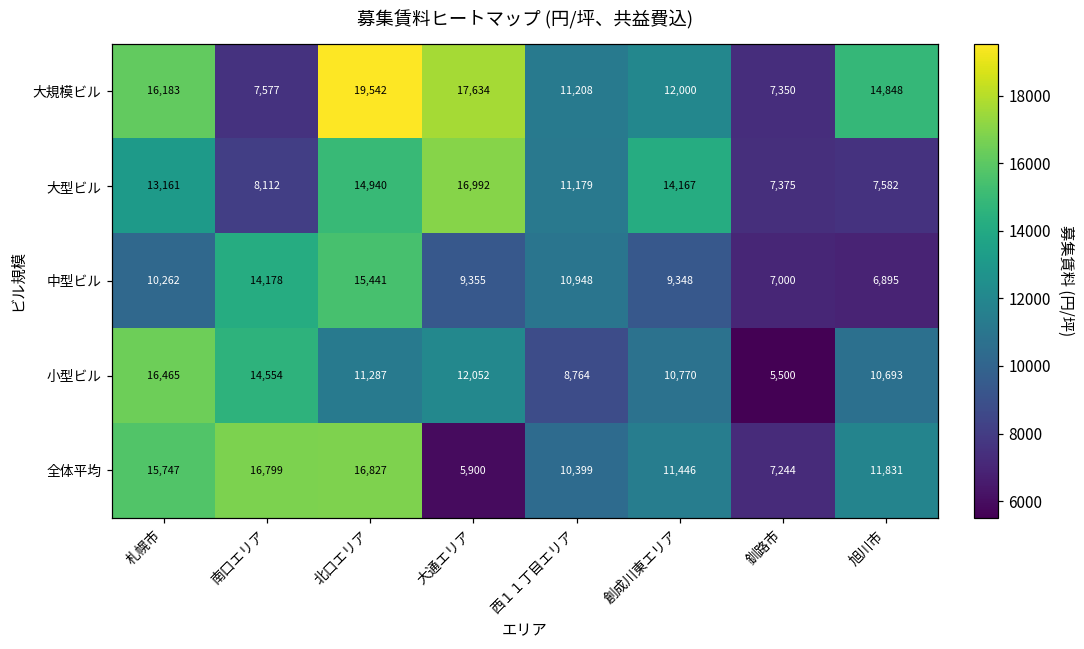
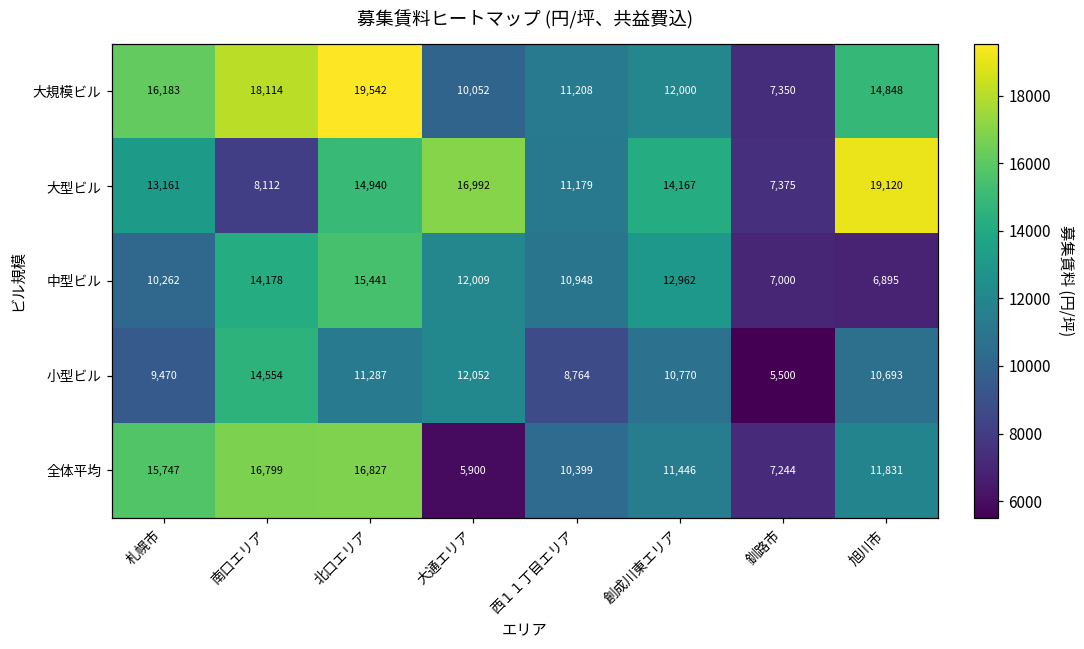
  {
    "大規模ビル": {
      "札幌市": "16,183",
-     "南口エリア": "7,577",
+     "南口エリア": "18,114",
      "北口エリア": "19,542",
-     "大通エリア": "17,634",
+     "大通エリア": "10,052",
      "西１１丁目エリア": "11,208",
      "創成川東エリア": "12,000",
      "釧路市": "7,350",
      "旭川市": "14,848"
    },
    "大型ビル": {
      "札幌市": "13,161",
      "南口エリア": "8,112",
      "北口エリア": "14,940",
      "大通エリア": "16,992",
      "西１１丁目エリア": "11,179",
      "創成川東エリア": "14,167",
      "釧路市": "7,375",
-     "旭川市": "7,582"
+     "旭川市": "19,120"
    },
    "中型ビル": {
      "札幌市": "10,262",
      "南口エリア": "14,178",
      "北口エリア": "15,441",
-     "大通エリア": "9,355",
+     "大通エリア": "12,009",
      "西１１丁目エリア": "10,948",
-     "創成川東エリア": "9,348",
+     "創成川東エリア": "12,962",
      "釧路市": "7,000",
      "旭川市": "6,895"
    },
    "小型ビル": {
-     "札幌市": "16,465",
+     "札幌市": "9,470",
      "南口エリア": "14,554",
      "北口エリア": "11,287",
      "大通エリア": "12,052",
      "西１１丁目エリア": "8,764",
      "創成川東エリア": "10,770",
      "釧路市": "5,500",
      "旭川市": "10,693"
    },
    "全体平均": {
      "札幌市": "15,747",
      "南口エリア": "16,799",
      "北口エリア": "16,827",
      "大通エリア": "5,900",
      "西１１丁目エリア": "10,399",
      "創成川東エリア": "11,446",
      "釧路市": "7,244",
      "旭川市": "11,831"
    }
  }
